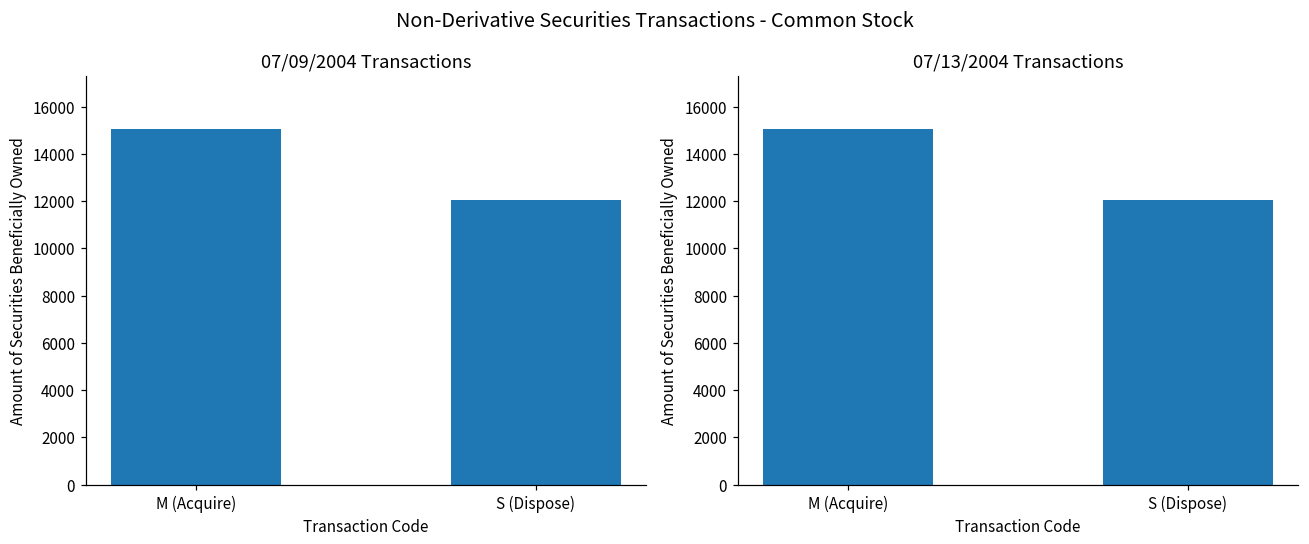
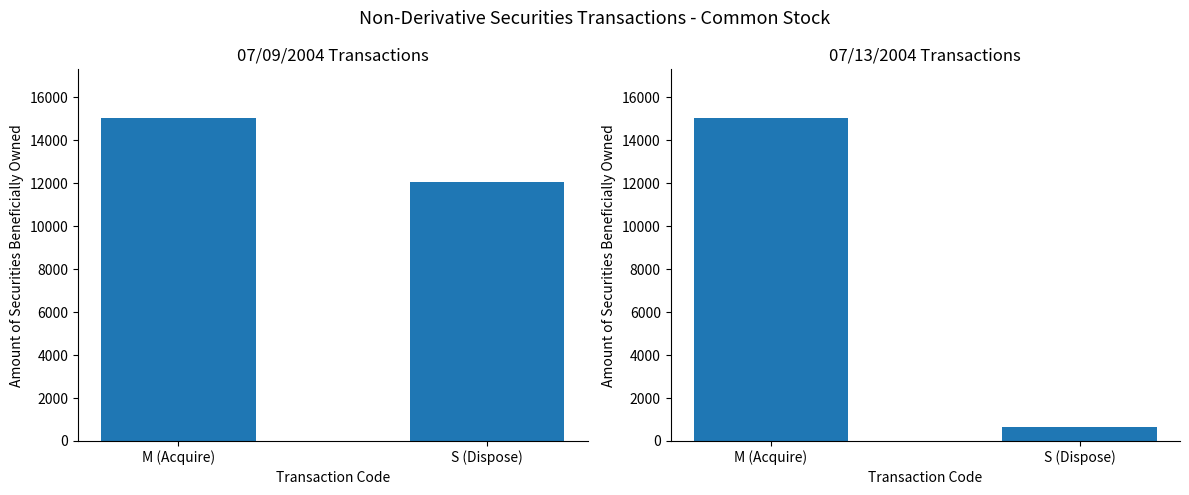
  {
    "07/09/2004 Transactions": {
      "M (Acquire)": 15000,
      "S (Dispose)": 12000
    },
    "07/13/2004 Transactions": {
      "M (Acquire)": 15000,
-     "S (Dispose)": 12000
+     "S (Dispose)": 600
    }
  }
